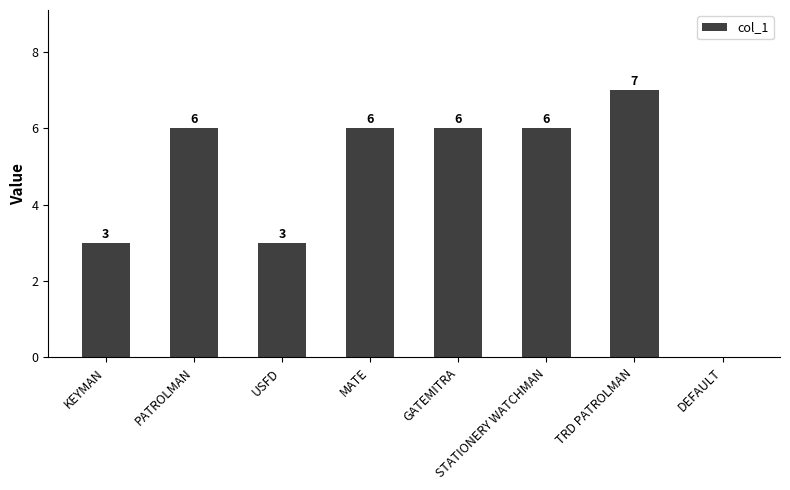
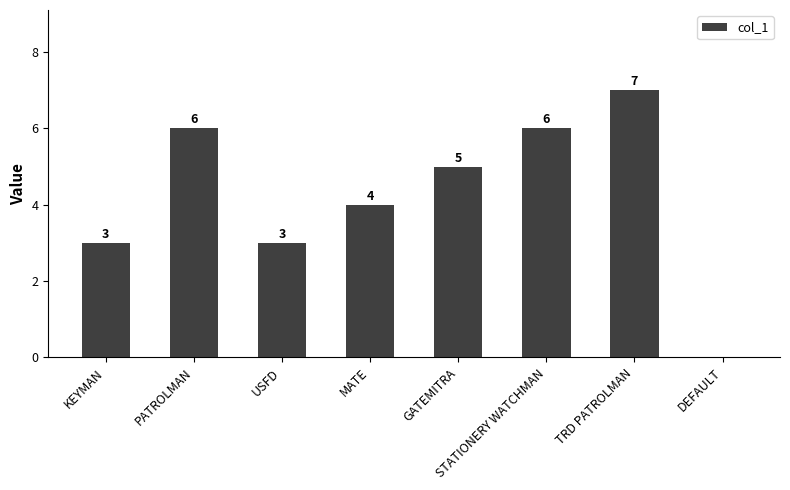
  {
    "KEYMAN": 3,
    "PATROLMAN": 6,
    "USFD": 3,
-   "MATE": 6,
-   "GATEMITRA": 6,
+   "MATE": 4,
+   "GATEMITRA": 5,
    "STATIONERY WATCHMAN": 6,
    "TRD PATROLMAN": 7
  }
